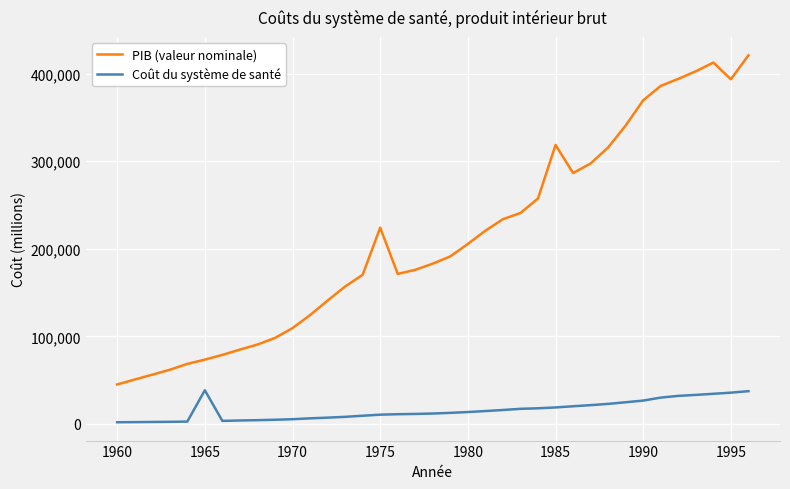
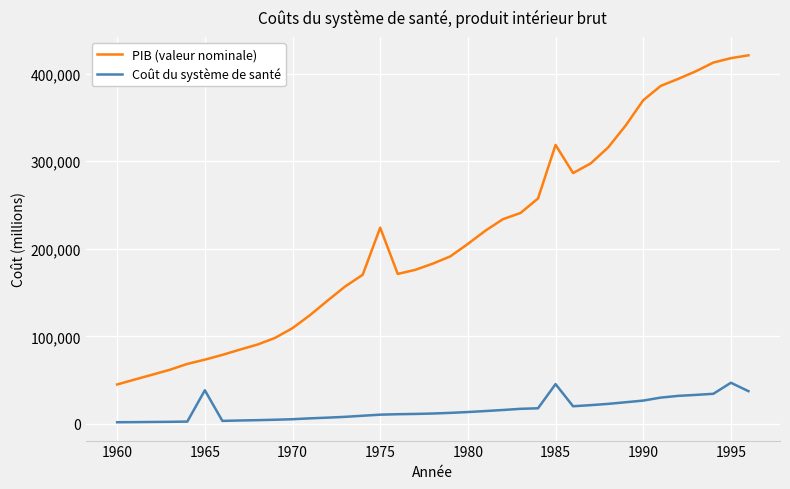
  {
    "PIB (valeur nominale)": {
      "1960": "50,000",
      "1965": "70,000",
      "1970": "110,000",
      "1975": "220,000",
      "1980": "210,000",
      "1985": "320,000",
      "1990": "370,000",
-     "1995": "390,000"
+     "1995": "420,000"
    },
    "Coût du système de santé": {
      "1960": "0",
      "1965": "40,000",
      "1970": "10,000",
      "1975": "10,000",
      "1980": "10,000",
-     "1985": "20,000",
+     "1985": "50,000",
      "1990": "30,000",
-     "1995": "40,000"
+     "1995": "50,000"
    }
  }
